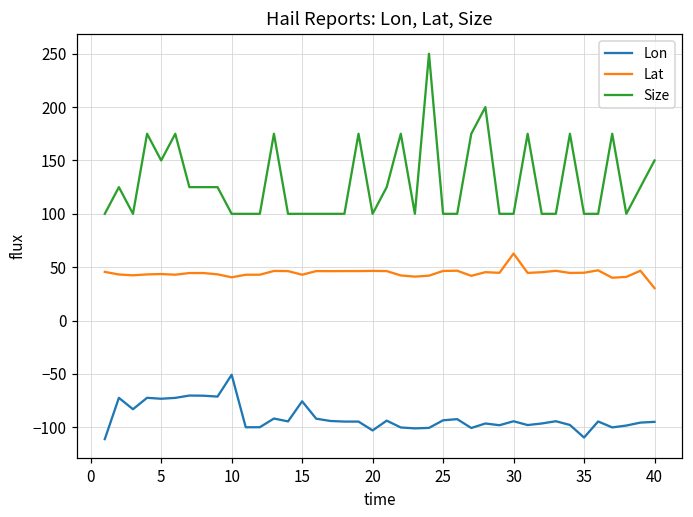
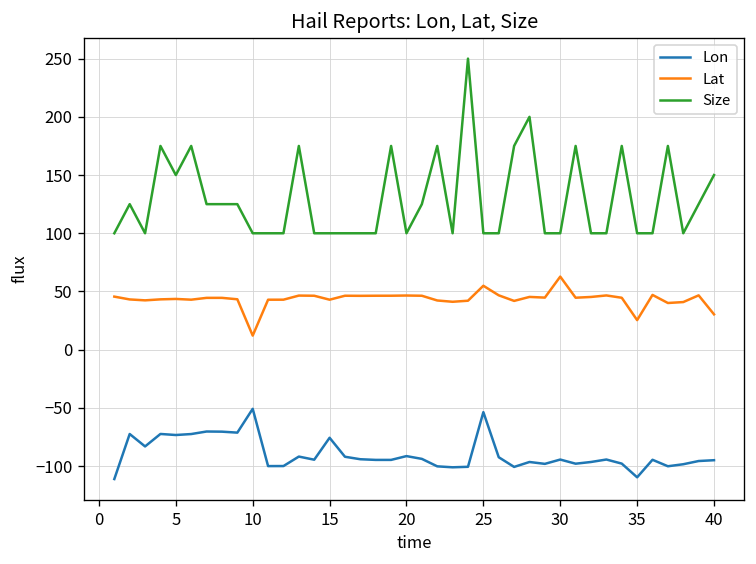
  {
    "Lon": {
      "5": -70,
      "10": -50,
      "15": -80,
-     "20": -100,
-     "25": -90,
+     "20": -90,
+     "25": -50,
      "30": -90,
      "35": -110,
      "40": -90
    },
    "Lat": {
      "5": 40,
-     "10": 40,
+     "10": 10,
      "15": 40,
      "20": 50,
-     "25": 46,
+     "25": 55,
      "30": 60,
-     "35": 40,
+     "35": 30,
      "40": 30
    },
    "Size": {
      "5": 150,
      "10": 100,
      "15": 100,
      "20": 100,
      "25": 100,
      "30": 100,
      "35": 100,
      "40": 150
    }
  }
